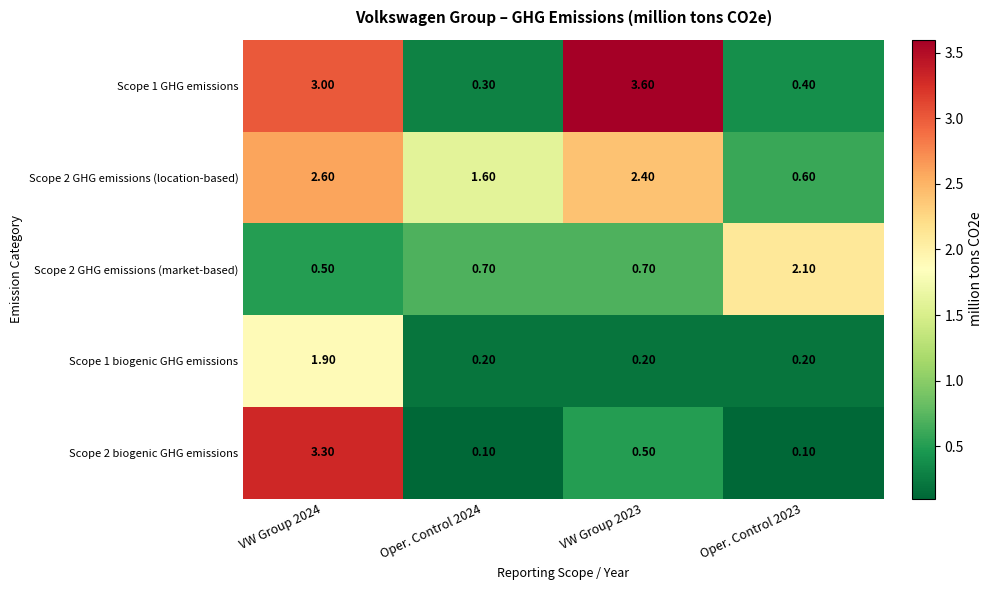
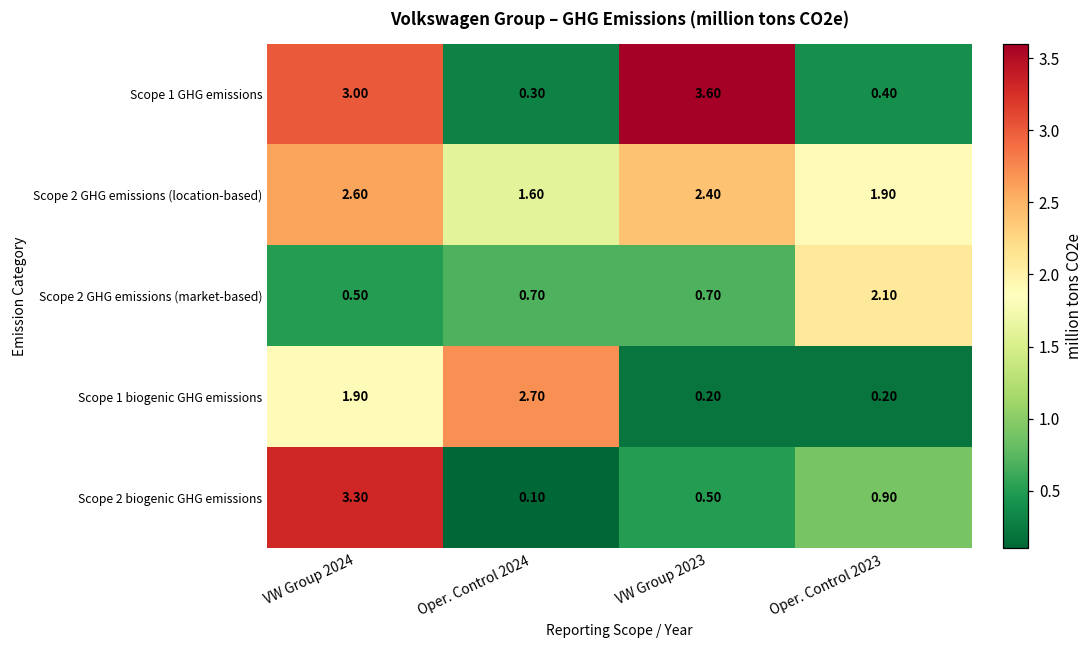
  {
    "Scope 1 GHG emissions": {
      "VW Group 2024": 3.00,
      "Oper. Control 2024": 0.30,
      "VW Group 2023": 3.60,
      "Oper. Control 2023": 0.40
    },
    "Scope 2 GHG emissions (location-based)": {
      "VW Group 2024": 2.60,
      "Oper. Control 2024": 1.60,
      "VW Group 2023": 2.40,
-     "Oper. Control 2023": 0.60
+     "Oper. Control 2023": 1.90
    },
    "Scope 2 GHG emissions (market-based)": {
      "VW Group 2024": 0.50,
      "Oper. Control 2024": 0.70,
      "VW Group 2023": 0.70,
      "Oper. Control 2023": 2.10
    },
    "Scope 1 biogenic GHG emissions": {
      "VW Group 2024": 1.90,
-     "Oper. Control 2024": 0.20,
+     "Oper. Control 2024": 2.70,
      "VW Group 2023": 0.20,
      "Oper. Control 2023": 0.20
    },
    "Scope 2 biogenic GHG emissions": {
      "VW Group 2024": 3.30,
      "Oper. Control 2024": 0.10,
      "VW Group 2023": 0.50,
-     "Oper. Control 2023": 0.10
+     "Oper. Control 2023": 0.90
    }
  }
